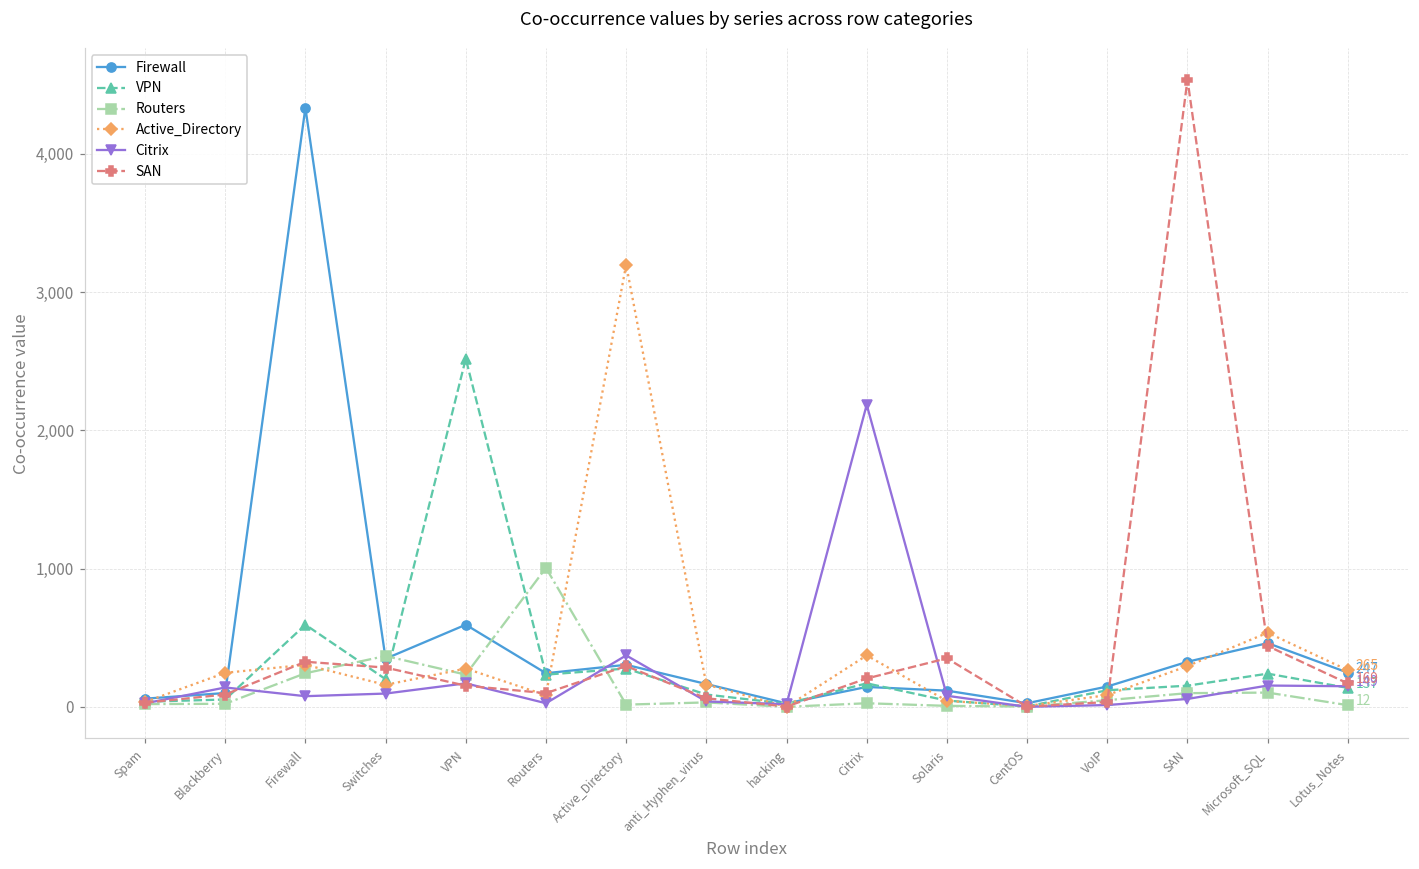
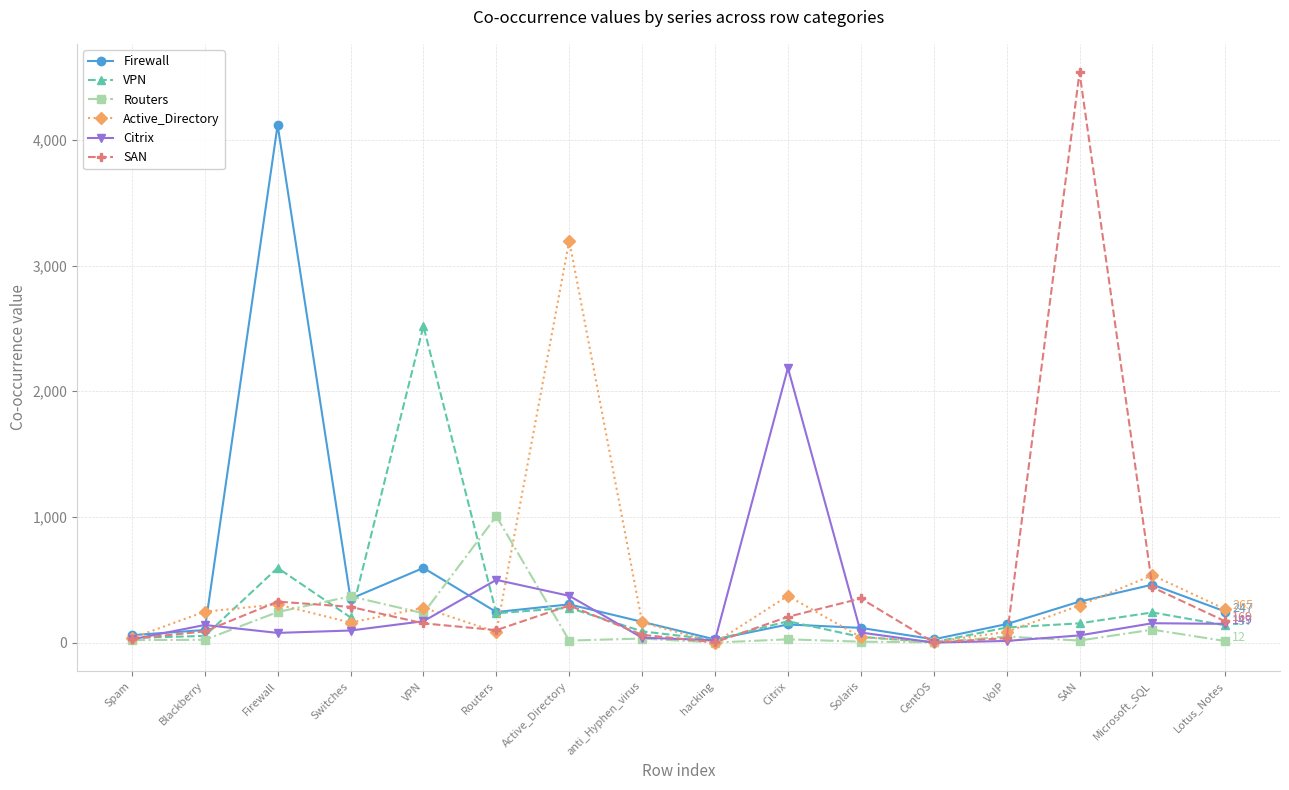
  {
    "Firewall": {
      "Spam": "60",
-     "Firewall": "4,330",
+     "Firewall": "4,120",
      "VPN": "590",
      "Citrix": "140",
      "Solaris": "120",
      "VoIP": "150",
      "SAN": "330",
      "Microsoft_SQL": "460"
    },
    "VPN": {
      "Blackberry": "50",
      "Firewall": "590",
      "Switches": "200",
      "VPN": "2,520",
      "anti_Hyphen_virus": "90",
      "Citrix": "170",
      "VoIP": "120",
      "SAN": "150",
      "Microsoft_SQL": "240"
    },
    "Routers": {
      "Blackberry": "20",
      "Firewall": "240",
      "VPN": "230",
      "Routers": "1,010",
      "Active_Directory": "20",
      "Citrix": "30",
      "Solaris": "10",
-     "SAN": "100",
+     "SAN": "20",
      "Microsoft_SQL": "100"
    },
    "Citrix": {
      "Blackberry": "140",
      "Firewall": "80",
      "Switches": "100",
-     "Routers": "30",
+     "Routers": "500",
      "Active_Directory": "370",
      "Citrix": "2,190",
      "Solaris": "80",
      "VoIP": "10",
      "SAN": "60",
      "Microsoft_SQL": "150"
    }
  }
